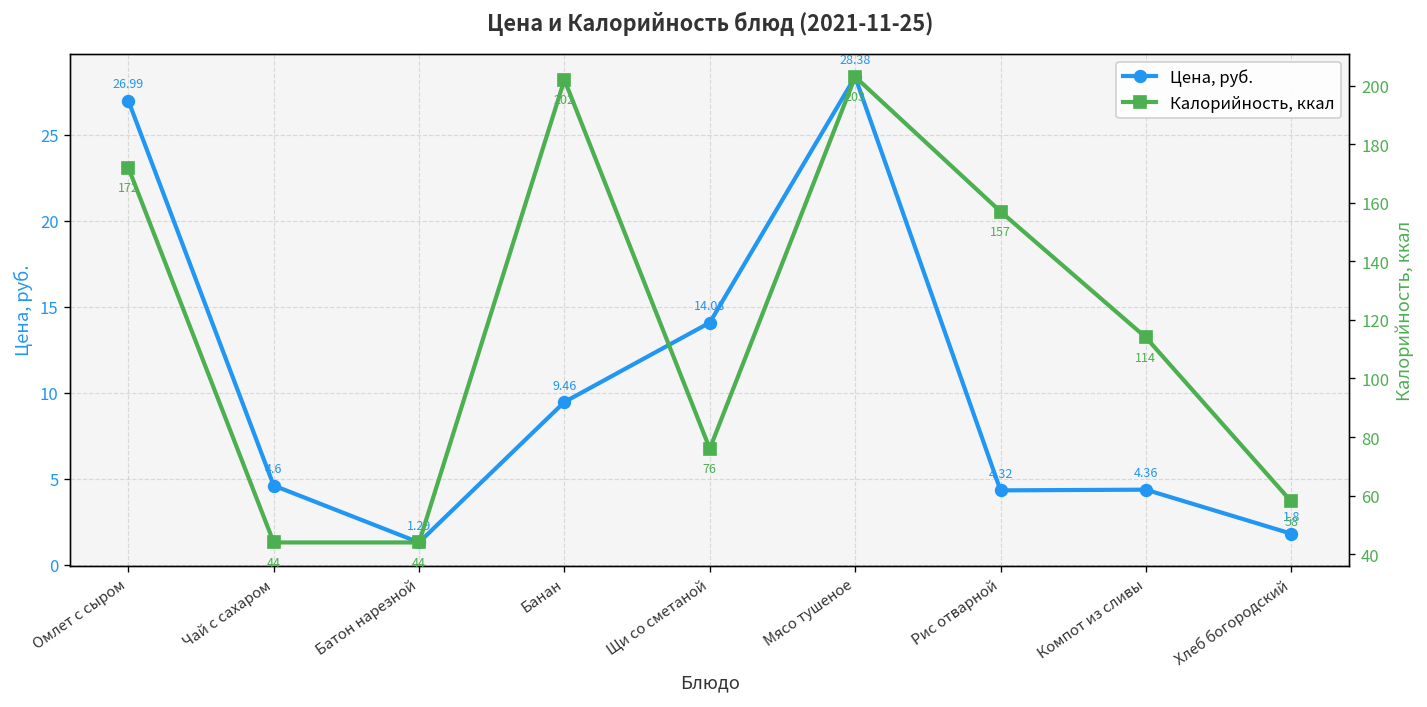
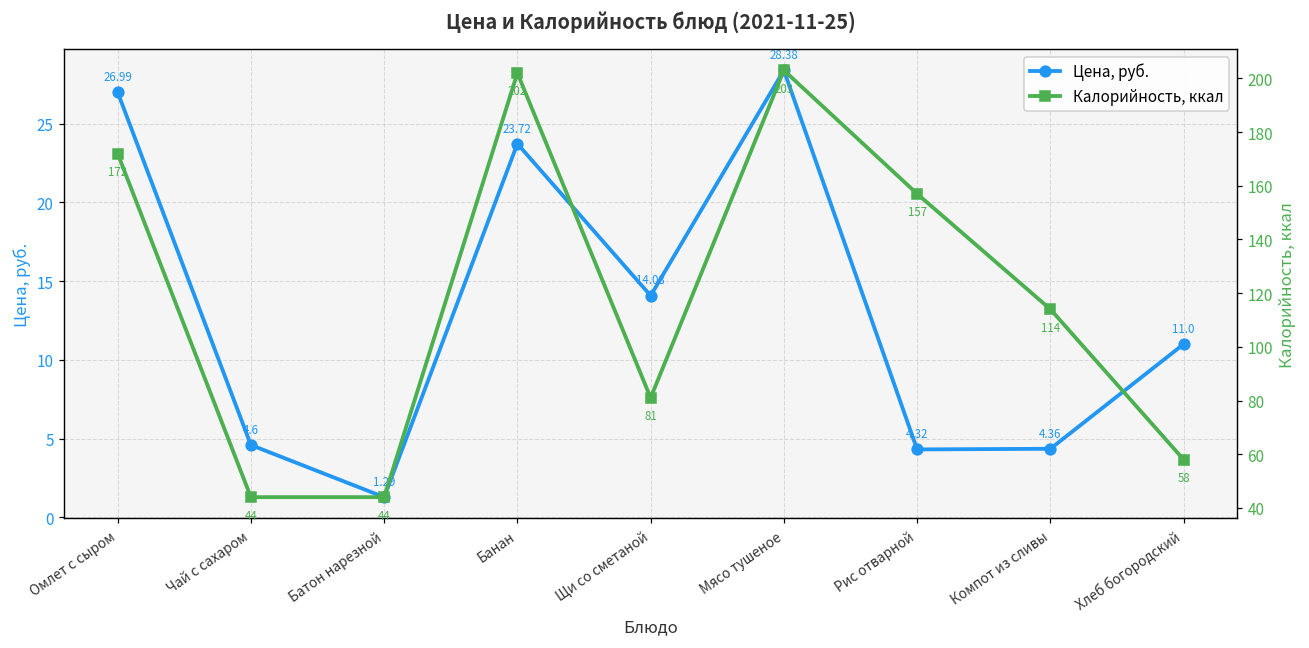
  {
    "Цена, руб.": {
      "Омлет с сыром": 26.99,
      "Чай с сахаром": 4.6,
      "Батон нарезной": 1.29,
-     "Банан": 9.46,
+     "Банан": 23.72,
      "Щи со сметаной": 14.08,
      "Мясо тушеное": 28.38,
      "Рис отварной": 4.32,
      "Компот из сливы": 4.36,
-     "Хлеб богородский": 1.8
+     "Хлеб богородский": 11.0
    },
    "Калорийность, ккал": {
      "Омлет с сыром": 172,
      "Чай с сахаром": 44,
      "Батон нарезной": 44,
      "Банан": 202,
-     "Щи со сметаной": 76,
+     "Щи со сметаной": 81,
      "Мясо тушеное": 203,
      "Рис отварной": 157,
      "Компот из сливы": 114
    }
  }
